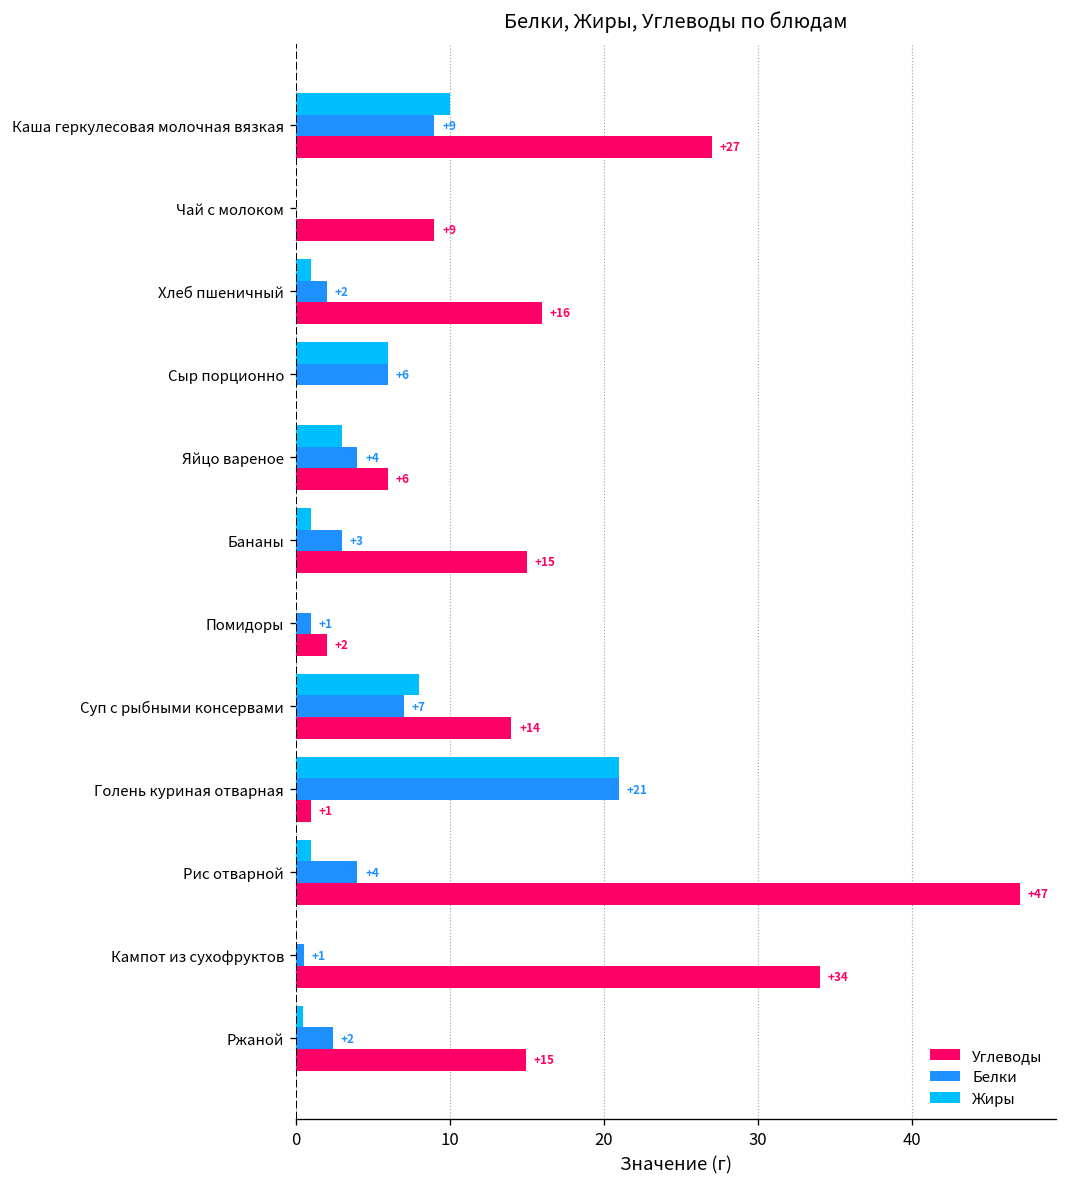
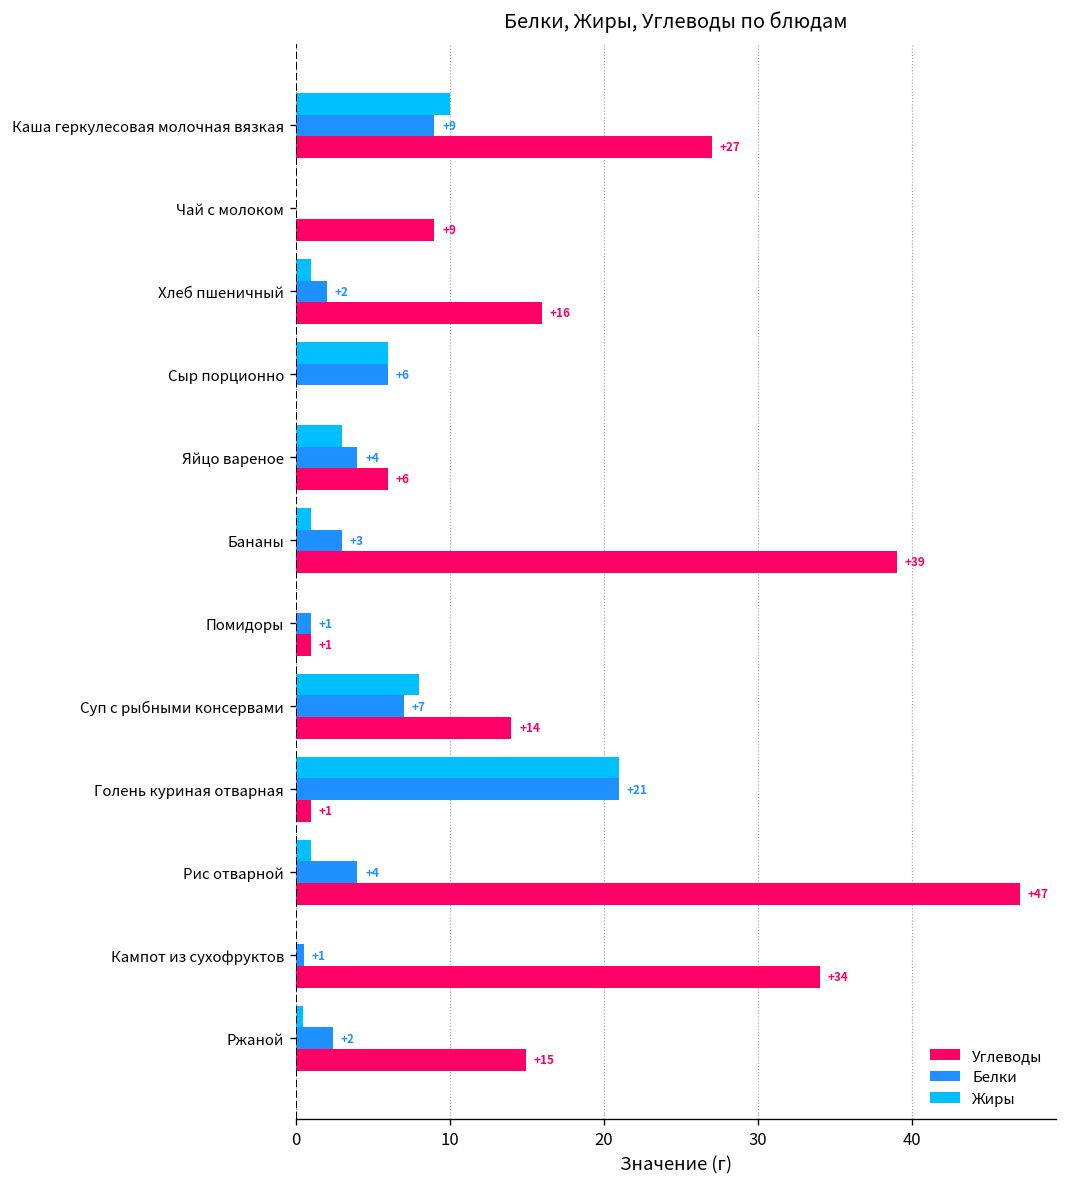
  {
    "Углеводы": {
      "Каша геркулесовая молочная вязкая": "+27",
      "Чай с молоком": "+9",
      "Хлеб пшеничный": "+16",
      "Яйцо вареное": "+6",
-     "Бананы": "+15",
-     "Помидоры": "+2",
+     "Бананы": "+39",
+     "Помидоры": "+1",
      "Суп с рыбными консервами": "+14",
      "Голень куриная отварная": "+1",
      "Рис отварной": "+47",
      "Кампот из сухофруктов": "+34",
      "Ржаной": "+15"
    }
  }
